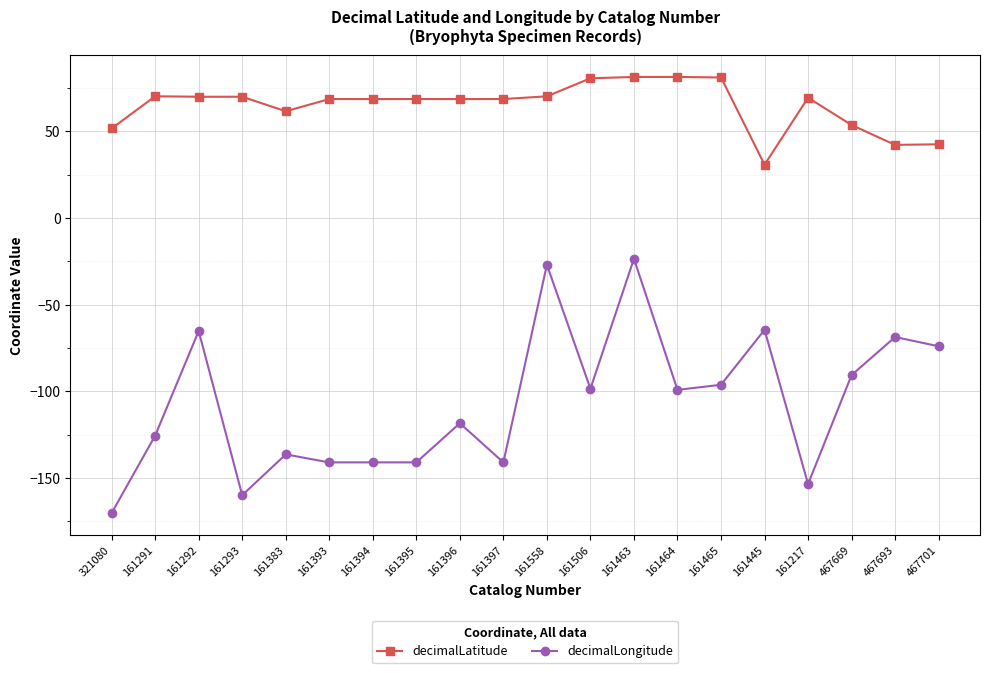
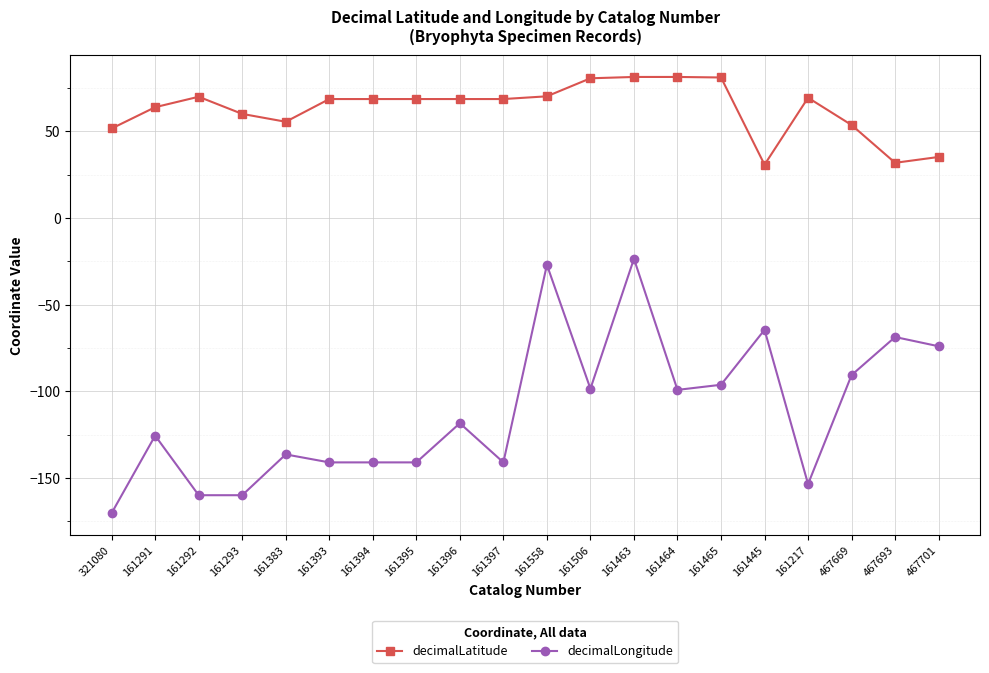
  {
    "decimalLatitude": {
      "321080": 52,
-     "161291": 70,
+     "161291": 64,
      "161292": 70,
-     "161293": 70,
-     "161383": 62,
+     "161293": 60,
+     "161383": 56,
      "161393": 69,
      "161394": 69,
      "161395": 69,
      "161396": 69,
      "161397": 69,
      "161558": 70,
      "161506": 81,
      "161463": 81,
      "161464": 81,
      "161465": 81,
      "161445": 31,
      "161217": 69,
      "467669": 54,
-     "467693": 42,
-     "467701": 43
+     "467693": 32,
+     "467701": 35
    },
    "decimalLongitude": {
      "321080": -170,
      "161291": -126,
-     "161292": -65,
+     "161292": -160,
      "161293": -160,
      "161383": -136,
      "161393": -141,
      "161394": -141,
      "161395": -141,
      "161396": -118,
      "161397": -141,
      "161558": -27,
      "161506": -98,
      "161463": -24,
      "161464": -99,
      "161465": -96,
      "161445": -65,
      "161217": -154,
      "467669": -91,
      "467693": -69,
      "467701": -74
    }
  }
